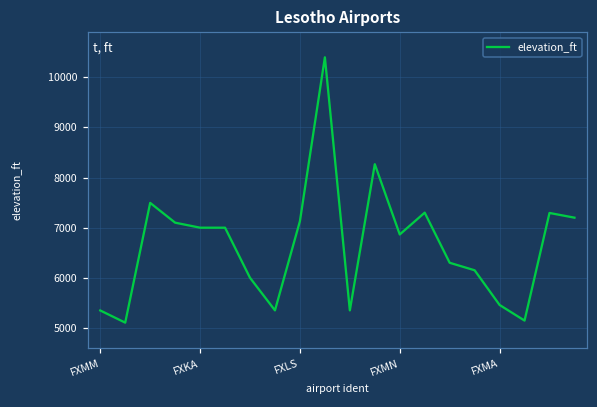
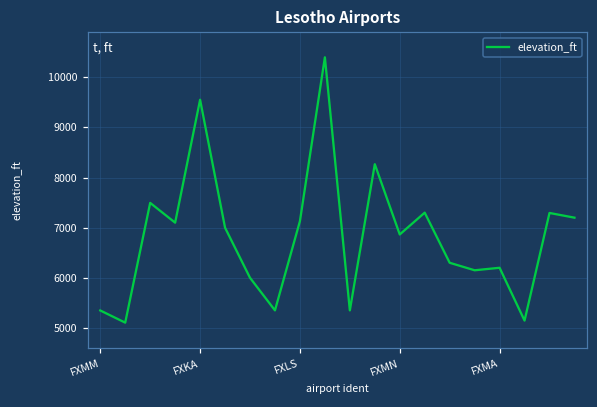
  {
    "FXMM": 5300,
-   "FXKA": 7000,
+   "FXKA": 9600,
    "FXLS": 7100,
    "FXMN": 6900,
-   "FXMA": 5500
+   "FXMA": 6200
  }
